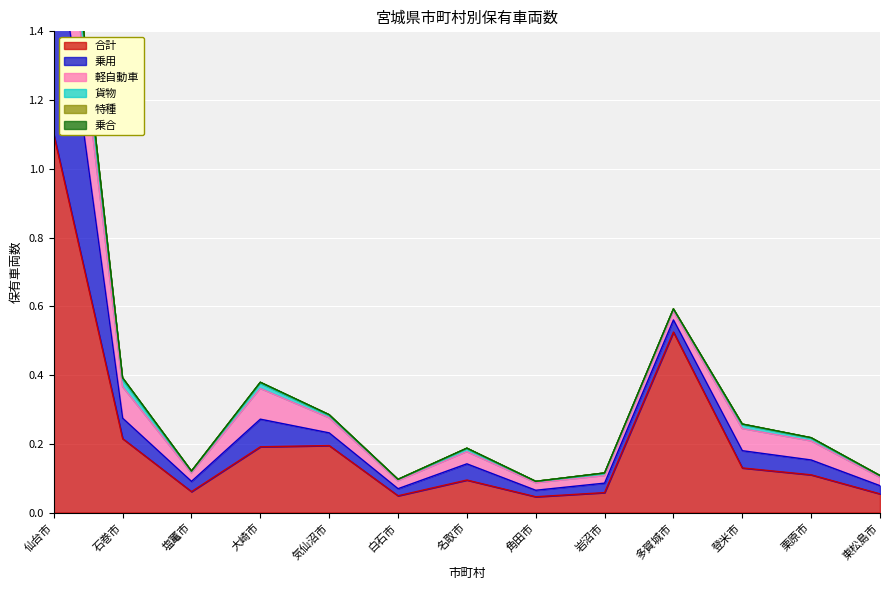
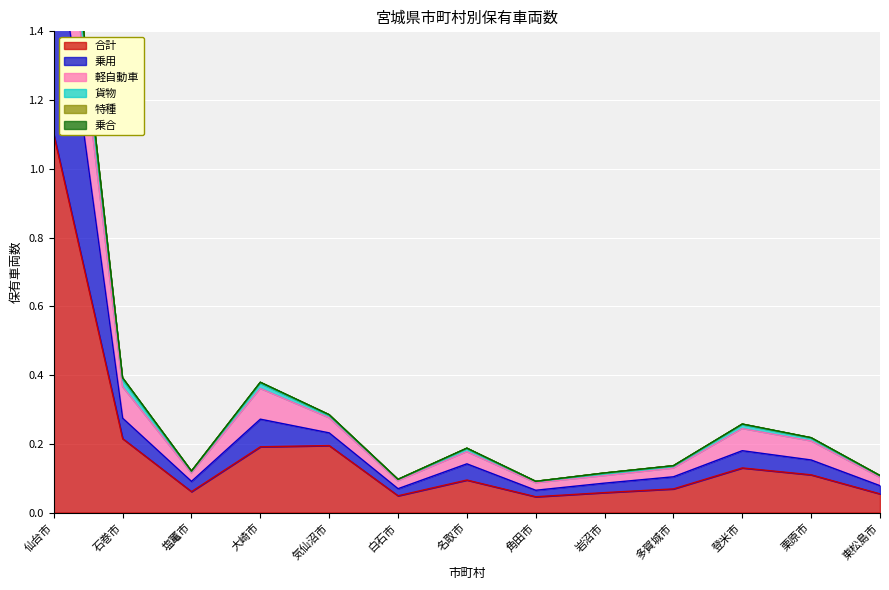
  {
    "合計": {
      "仙台市": 1.10,
      "石巻市": 0.22,
      "塩竃市": 0.06,
      "大崎市": 0.19,
      "気仙沼市": 0.19,
      "白石市": 0.05,
      "名取市": 0.09,
      "角田市": 0.05,
      "岩沼市": 0.06,
-     "多賀城市": 0.53,
+     "多賀城市": 0.07,
      "登米市": 0.13,
      "栗原市": 0.11,
      "東松島市": 0.05
    },
    "乗用": {
      "石巻市": 0.06,
      "塩竃市": 0.03,
      "大崎市": 0.08,
      "気仙沼市": 0.04,
      "白石市": 0.02,
      "名取市": 0.05,
      "角田市": 0.02,
      "岩沼市": 0.03,
      "多賀城市": 0.04,
      "登米市": 0.05,
      "栗原市": 0.04,
      "東松島市": 0.02
    },
    "軽自動車": {
      "石巻市": 0.09,
      "大崎市": 0.09,
      "名取市": 0.04,
      "登米市": 0.06,
      "栗原市": 0.06
    }
  }
